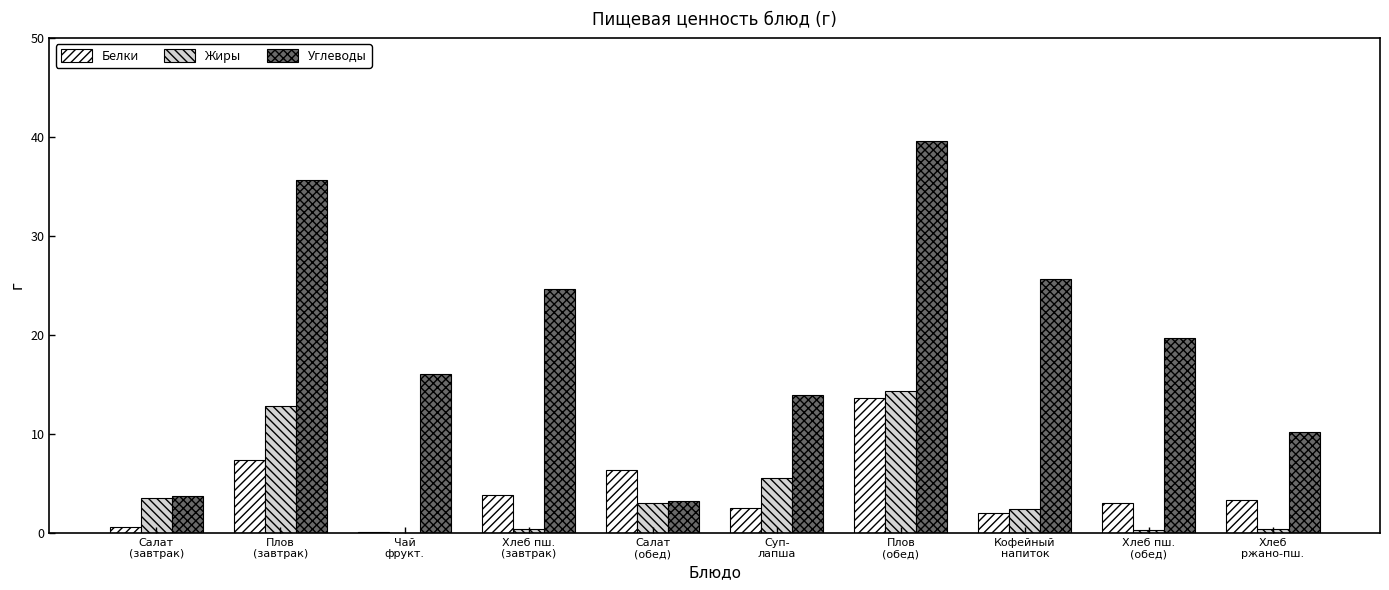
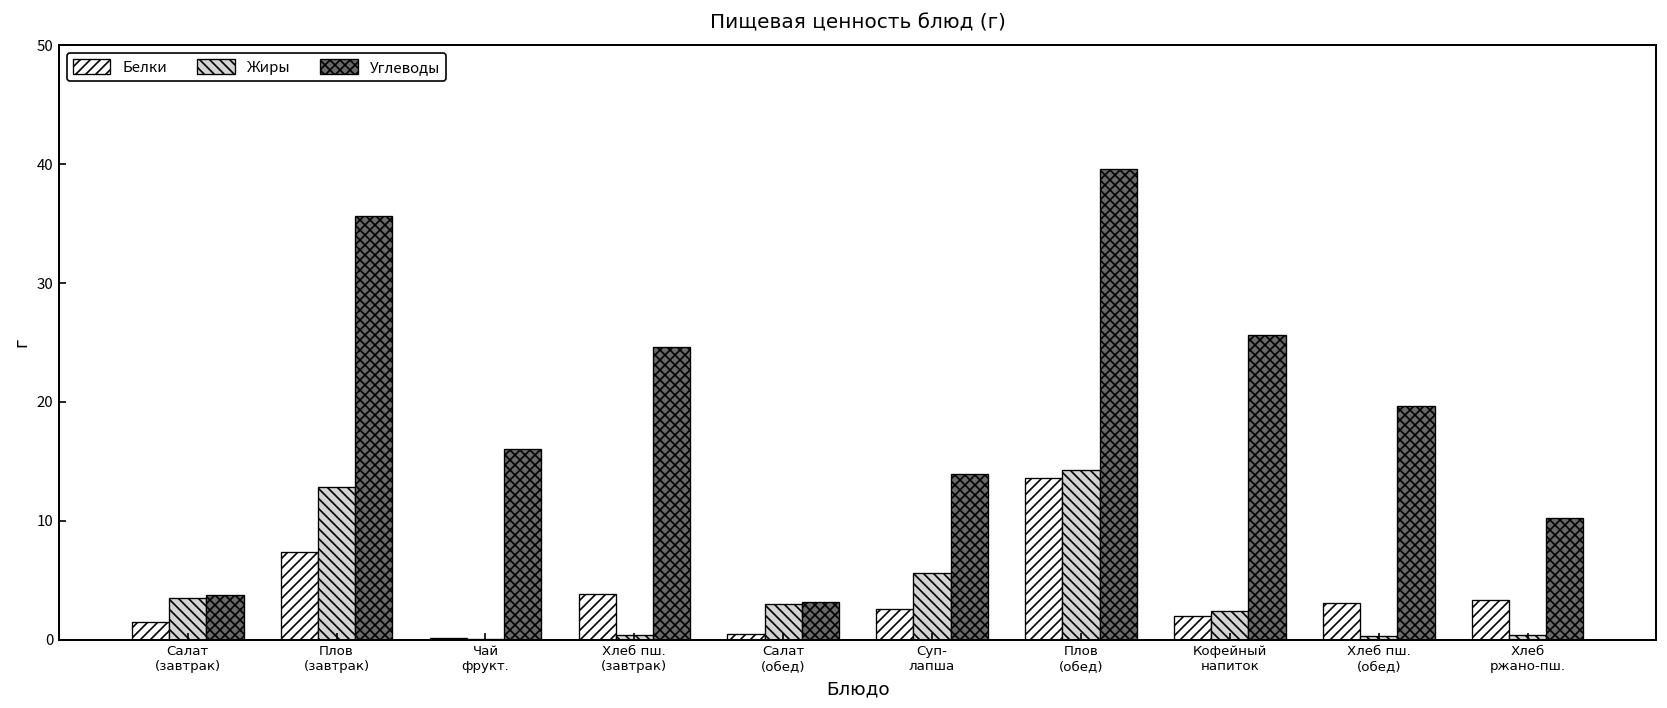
  {
    "Белки": {
-     "Салат (завтрак)": 0.6,
+     "Салат (завтрак)": 1.5,
      "Плов (завтрак)": 7,
      "Хлеб пш. (завтрак)": 4,
-     "Салат (обед)": 6,
+     "Салат (обед)": 1,
      "Суп- лапша": 3,
      "Плов (обед)": 14,
      "Кофейный напиток": 2,
      "Хлеб пш. (обед)": 3,
      "Хлеб ржано-пш.": 3
    },
    "Жиры": {
      "Салат (завтрак)": 4,
      "Плов (завтрак)": 13,
      "Хлеб пш. (завтрак)": 0,
      "Салат (обед)": 3,
      "Суп- лапша": 6,
      "Плов (обед)": 14,
      "Кофейный напиток": 2,
      "Хлеб пш. (обед)": 0,
      "Хлеб ржано-пш.": 0
    },
    "Углеводы": {
      "Салат (завтрак)": 4,
      "Плов (завтрак)": 36,
      "Чай фрукт.": 16,
      "Хлеб пш. (завтрак)": 25,
      "Салат (обед)": 3,
      "Суп- лапша": 14,
      "Плов (обед)": 40,
      "Кофейный напиток": 26,
      "Хлеб пш. (обед)": 20,
      "Хлеб ржано-пш.": 10
    }
  }
